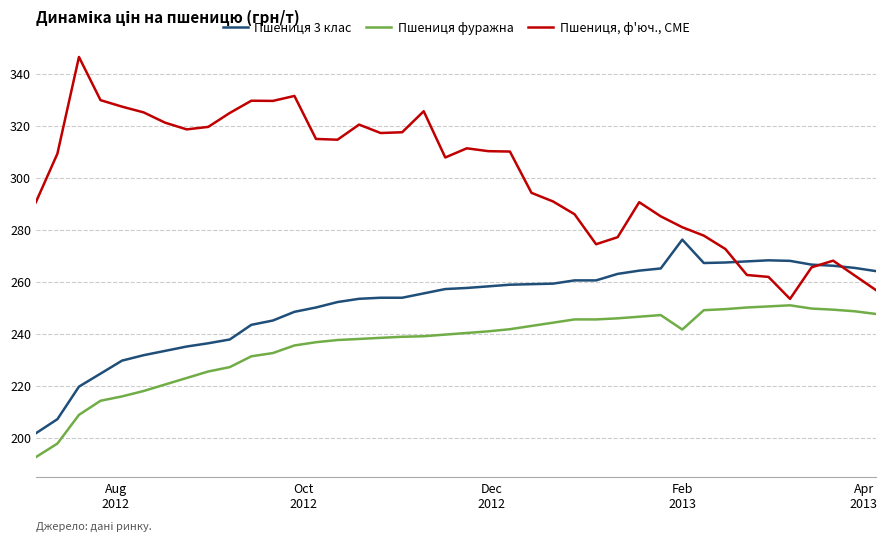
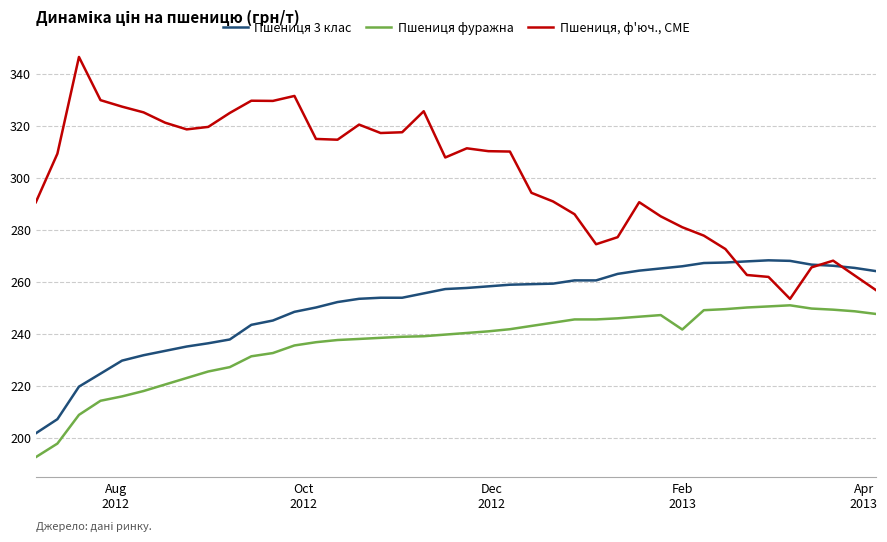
  {
    "Пшениця 3 клас": {
-     "Feb 2013": 276
+     "Feb 2013": 266
    },
    "Пшениця фуражна": {
      "Feb 2013": 242
    },
    "Пшениця, ф'юч., CME": {
      "Feb 2013": 281
    }
  }
